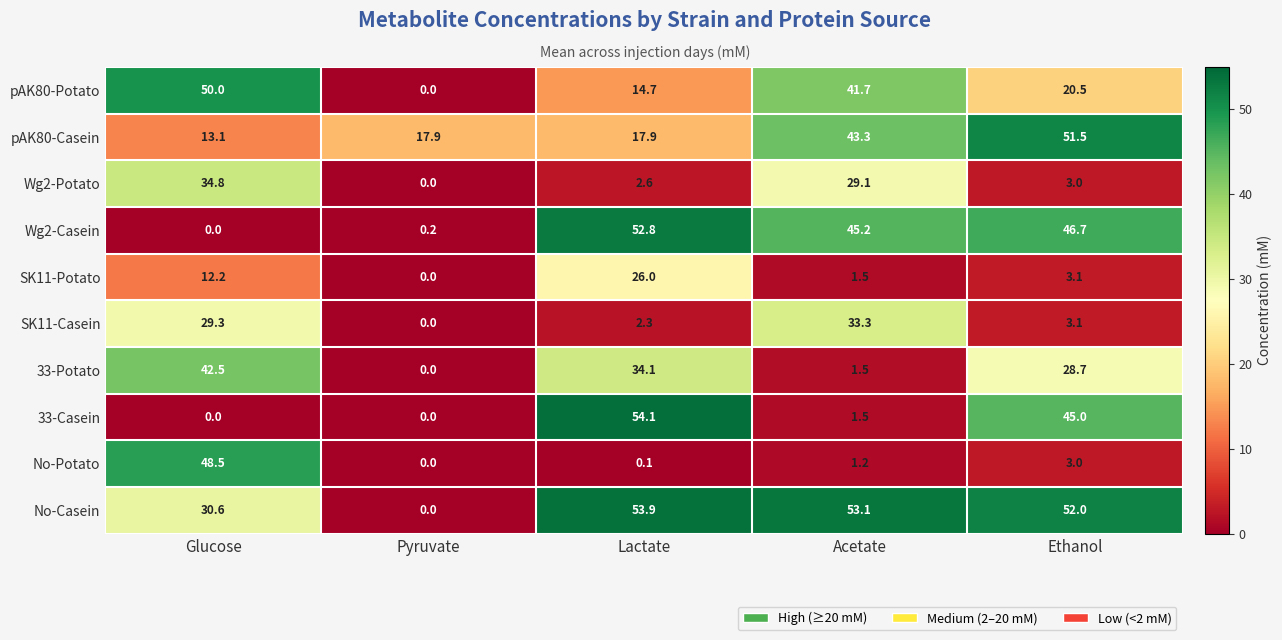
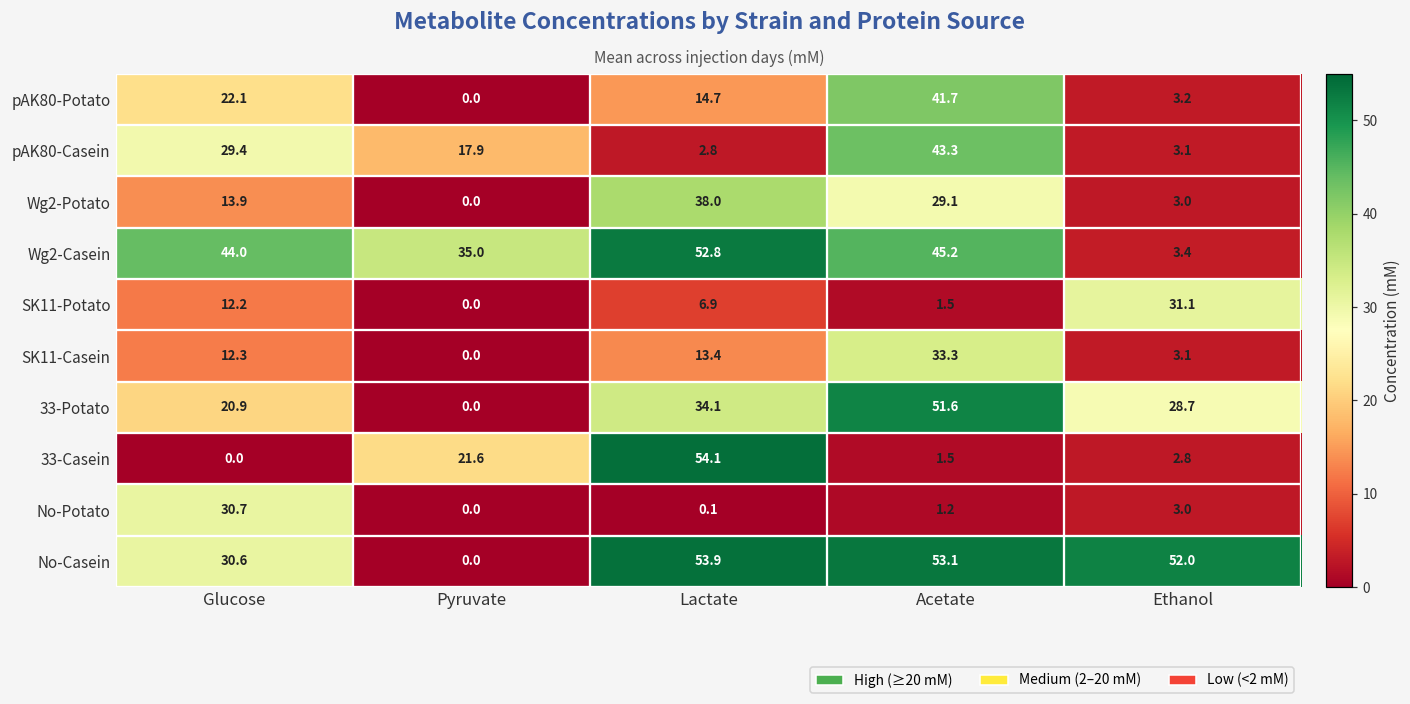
  {
    "pAK80-Potato": {
-     "Glucose": 50.0,
+     "Glucose": 22.1,
      "Pyruvate": 0.0,
      "Lactate": 14.7,
      "Acetate": 41.7,
-     "Ethanol": 20.5
+     "Ethanol": 3.2
    },
    "pAK80-Casein": {
-     "Glucose": 13.1,
+     "Glucose": 29.4,
      "Pyruvate": 17.9,
-     "Lactate": 17.9,
+     "Lactate": 2.8,
      "Acetate": 43.3,
-     "Ethanol": 51.5
+     "Ethanol": 3.1
    },
    "Wg2-Potato": {
-     "Glucose": 34.8,
+     "Glucose": 13.9,
      "Pyruvate": 0.0,
-     "Lactate": 2.6,
+     "Lactate": 38.0,
      "Acetate": 29.1,
      "Ethanol": 3.0
    },
    "Wg2-Casein": {
-     "Glucose": 0.0,
-     "Pyruvate": 0.2,
+     "Glucose": 44.0,
+     "Pyruvate": 35.0,
      "Lactate": 52.8,
      "Acetate": 45.2,
-     "Ethanol": 46.7
+     "Ethanol": 3.4
    },
    "SK11-Potato": {
      "Glucose": 12.2,
      "Pyruvate": 0.0,
-     "Lactate": 26.0,
+     "Lactate": 6.9,
      "Acetate": 1.5,
-     "Ethanol": 3.1
+     "Ethanol": 31.1
    },
    "SK11-Casein": {
-     "Glucose": 29.3,
+     "Glucose": 12.3,
      "Pyruvate": 0.0,
-     "Lactate": 2.3,
+     "Lactate": 13.4,
      "Acetate": 33.3,
      "Ethanol": 3.1
    },
    "33-Potato": {
-     "Glucose": 42.5,
+     "Glucose": 20.9,
      "Pyruvate": 0.0,
      "Lactate": 34.1,
-     "Acetate": 1.5,
+     "Acetate": 51.6,
      "Ethanol": 28.7
    },
    "33-Casein": {
      "Glucose": 0.0,
-     "Pyruvate": 0.0,
+     "Pyruvate": 21.6,
      "Lactate": 54.1,
      "Acetate": 1.5,
-     "Ethanol": 45.0
+     "Ethanol": 2.8
    },
    "No-Potato": {
-     "Glucose": 48.5,
+     "Glucose": 30.7,
      "Pyruvate": 0.0,
      "Lactate": 0.1,
      "Acetate": 1.2,
      "Ethanol": 3.0
    },
    "No-Casein": {
      "Glucose": 30.6,
      "Pyruvate": 0.0,
      "Lactate": 53.9,
      "Acetate": 53.1,
      "Ethanol": 52.0
    }
  }
